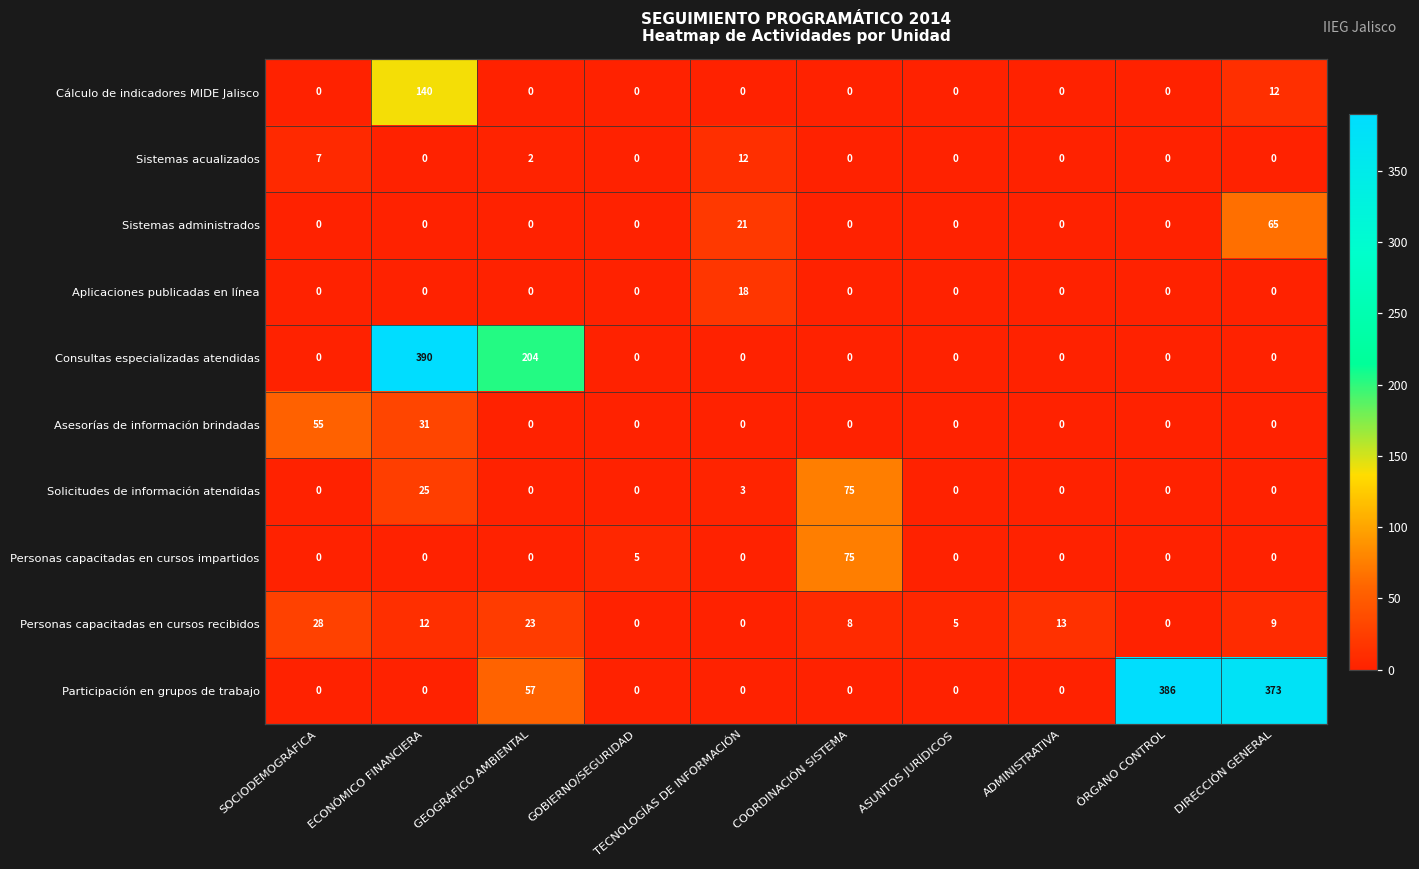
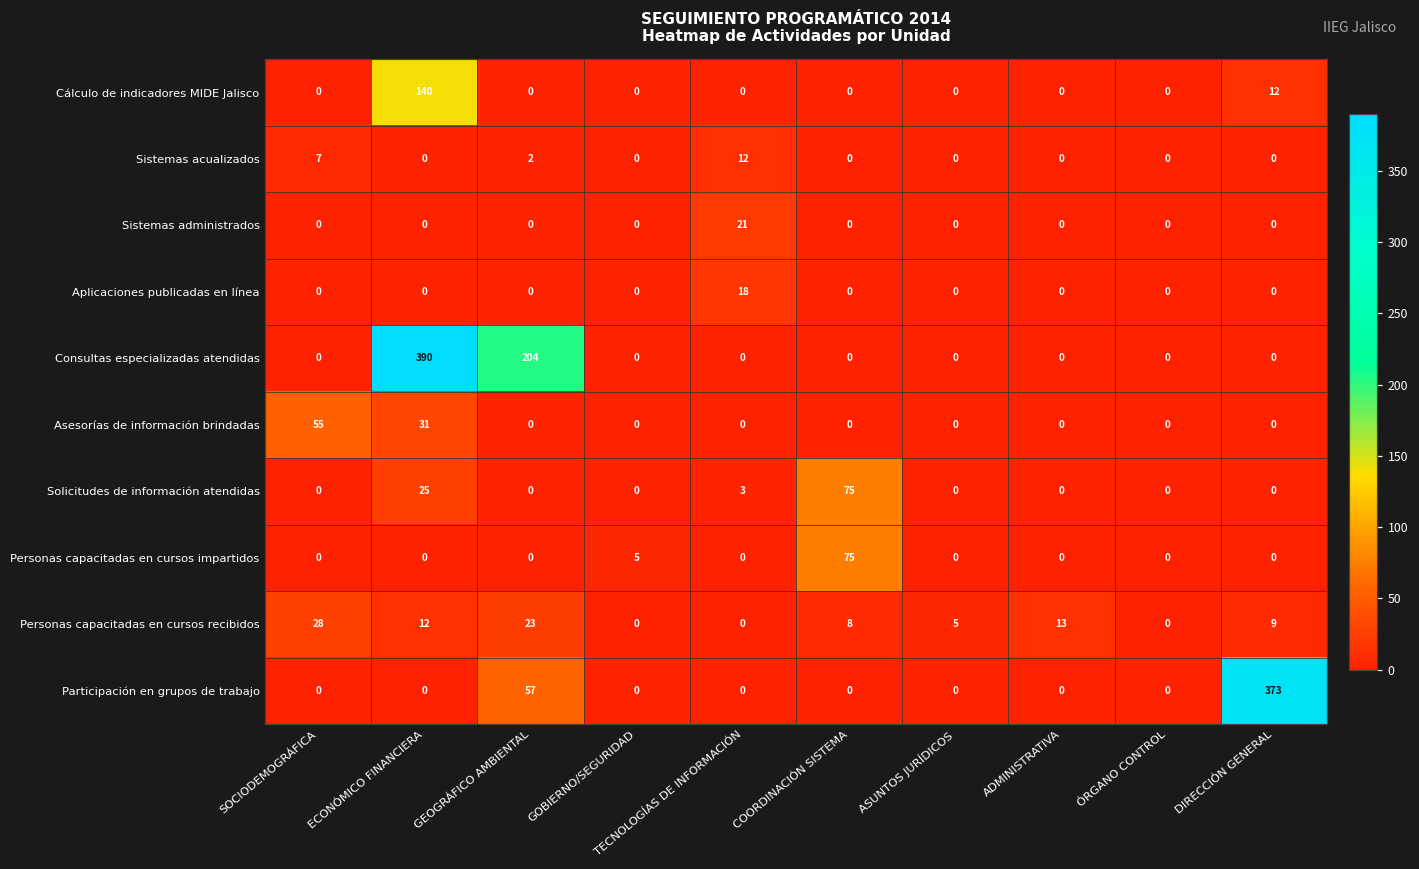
  {
    "Cálculo de indicadores MIDE Jalisco": {
      "SOCIODEMOGRÁFICA": 0,
      "ECONÓMICO FINANCIERA": 140,
      "GEOGRÁFICO AMBIENTAL": 0,
      "GOBIERNO/SEGURIDAD": 0,
      "TECNOLOGÍAS DE INFORMACIÓN": 0,
      "COORDINACIÓN SISTEMA": 0,
      "ASUNTOS JURÍDICOS": 0,
      "ADMINISTRATIVA": 0,
      "ÓRGANO CONTROL": 0,
      "DIRECCIÓN GENERAL": 12
    },
    "Sistemas acualizados": {
      "SOCIODEMOGRÁFICA": 7,
      "ECONÓMICO FINANCIERA": 0,
      "GEOGRÁFICO AMBIENTAL": 2,
      "GOBIERNO/SEGURIDAD": 0,
      "TECNOLOGÍAS DE INFORMACIÓN": 12,
      "COORDINACIÓN SISTEMA": 0,
      "ASUNTOS JURÍDICOS": 0,
      "ADMINISTRATIVA": 0,
      "ÓRGANO CONTROL": 0,
      "DIRECCIÓN GENERAL": 0
    },
    "Sistemas administrados": {
      "SOCIODEMOGRÁFICA": 0,
      "ECONÓMICO FINANCIERA": 0,
      "GEOGRÁFICO AMBIENTAL": 0,
      "GOBIERNO/SEGURIDAD": 0,
      "TECNOLOGÍAS DE INFORMACIÓN": 21,
      "COORDINACIÓN SISTEMA": 0,
      "ASUNTOS JURÍDICOS": 0,
      "ADMINISTRATIVA": 0,
      "ÓRGANO CONTROL": 0,
-     "DIRECCIÓN GENERAL": 65
+     "DIRECCIÓN GENERAL": 0
    },
    "Aplicaciones publicadas en línea": {
      "SOCIODEMOGRÁFICA": 0,
      "ECONÓMICO FINANCIERA": 0,
      "GEOGRÁFICO AMBIENTAL": 0,
      "GOBIERNO/SEGURIDAD": 0,
      "TECNOLOGÍAS DE INFORMACIÓN": 18,
      "COORDINACIÓN SISTEMA": 0,
      "ASUNTOS JURÍDICOS": 0,
      "ADMINISTRATIVA": 0,
      "ÓRGANO CONTROL": 0,
      "DIRECCIÓN GENERAL": 0
    },
    "Consultas especializadas atendidas": {
      "SOCIODEMOGRÁFICA": 0,
      "ECONÓMICO FINANCIERA": 390,
      "GEOGRÁFICO AMBIENTAL": 204,
      "GOBIERNO/SEGURIDAD": 0,
      "TECNOLOGÍAS DE INFORMACIÓN": 0,
      "COORDINACIÓN SISTEMA": 0,
      "ASUNTOS JURÍDICOS": 0,
      "ADMINISTRATIVA": 0,
      "ÓRGANO CONTROL": 0,
      "DIRECCIÓN GENERAL": 0
    },
    "Asesorías de información brindadas": {
      "SOCIODEMOGRÁFICA": 55,
      "ECONÓMICO FINANCIERA": 31,
      "GEOGRÁFICO AMBIENTAL": 0,
      "GOBIERNO/SEGURIDAD": 0,
      "TECNOLOGÍAS DE INFORMACIÓN": 0,
      "COORDINACIÓN SISTEMA": 0,
      "ASUNTOS JURÍDICOS": 0,
      "ADMINISTRATIVA": 0,
      "ÓRGANO CONTROL": 0,
      "DIRECCIÓN GENERAL": 0
    },
    "Solicitudes de información atendidas": {
      "SOCIODEMOGRÁFICA": 0,
      "ECONÓMICO FINANCIERA": 25,
      "GEOGRÁFICO AMBIENTAL": 0,
      "GOBIERNO/SEGURIDAD": 0,
      "TECNOLOGÍAS DE INFORMACIÓN": 3,
      "COORDINACIÓN SISTEMA": 75,
      "ASUNTOS JURÍDICOS": 0,
      "ADMINISTRATIVA": 0,
      "ÓRGANO CONTROL": 0,
      "DIRECCIÓN GENERAL": 0
    },
    "Personas capacitadas en cursos impartidos": {
      "SOCIODEMOGRÁFICA": 0,
      "ECONÓMICO FINANCIERA": 0,
      "GEOGRÁFICO AMBIENTAL": 0,
      "GOBIERNO/SEGURIDAD": 5,
      "TECNOLOGÍAS DE INFORMACIÓN": 0,
      "COORDINACIÓN SISTEMA": 75,
      "ASUNTOS JURÍDICOS": 0,
      "ADMINISTRATIVA": 0,
      "ÓRGANO CONTROL": 0,
      "DIRECCIÓN GENERAL": 0
    },
    "Personas capacitadas en cursos recibidos": {
      "SOCIODEMOGRÁFICA": 28,
      "ECONÓMICO FINANCIERA": 12,
      "GEOGRÁFICO AMBIENTAL": 23,
      "GOBIERNO/SEGURIDAD": 0,
      "TECNOLOGÍAS DE INFORMACIÓN": 0,
      "COORDINACIÓN SISTEMA": 8,
      "ASUNTOS JURÍDICOS": 5,
      "ADMINISTRATIVA": 13,
      "ÓRGANO CONTROL": 0,
      "DIRECCIÓN GENERAL": 9
    },
    "Participación en grupos de trabajo": {
      "SOCIODEMOGRÁFICA": 0,
      "ECONÓMICO FINANCIERA": 0,
      "GEOGRÁFICO AMBIENTAL": 57,
      "GOBIERNO/SEGURIDAD": 0,
      "TECNOLOGÍAS DE INFORMACIÓN": 0,
      "COORDINACIÓN SISTEMA": 0,
      "ASUNTOS JURÍDICOS": 0,
      "ADMINISTRATIVA": 0,
-     "ÓRGANO CONTROL": 386,
+     "ÓRGANO CONTROL": 0,
      "DIRECCIÓN GENERAL": 373
    }
  }
